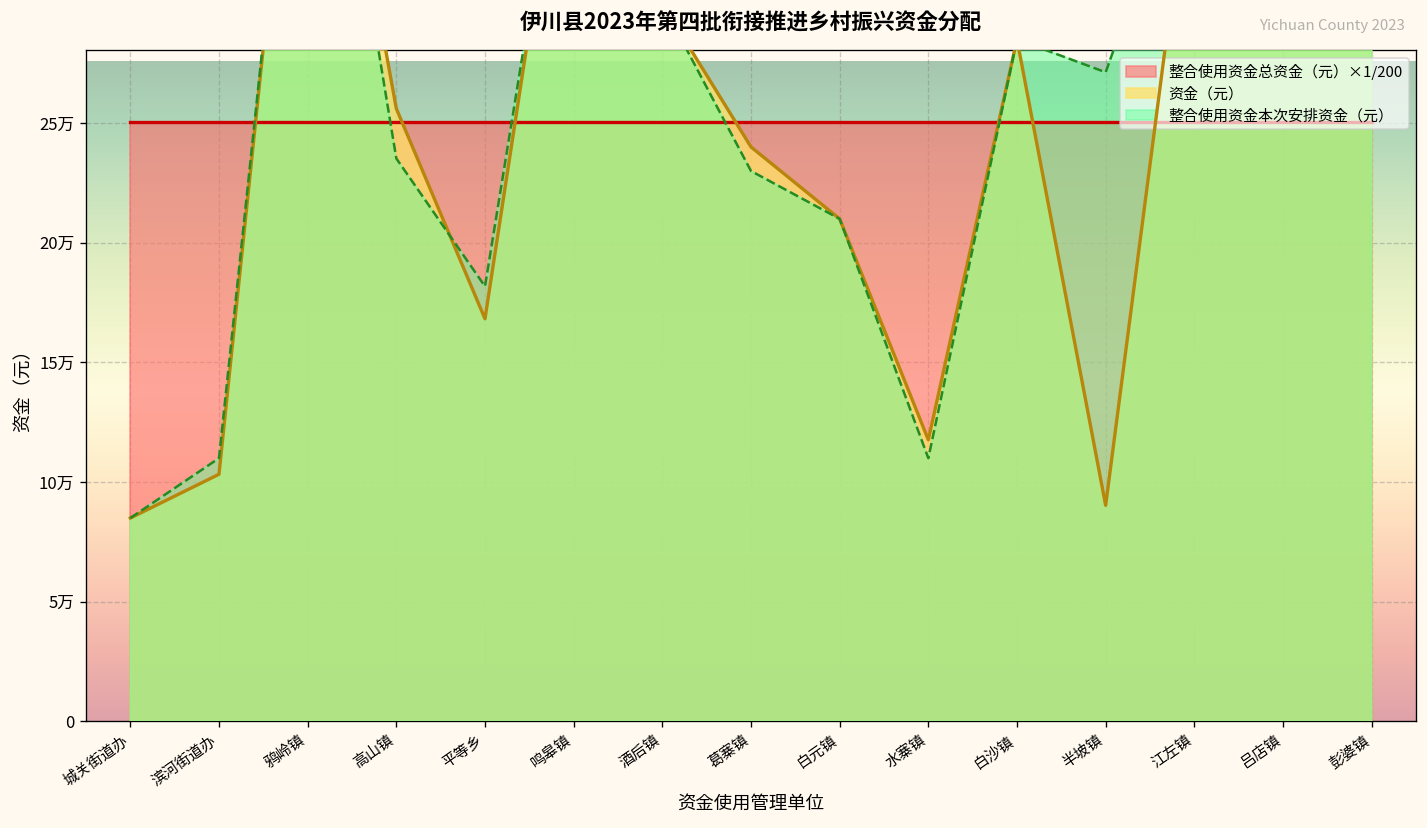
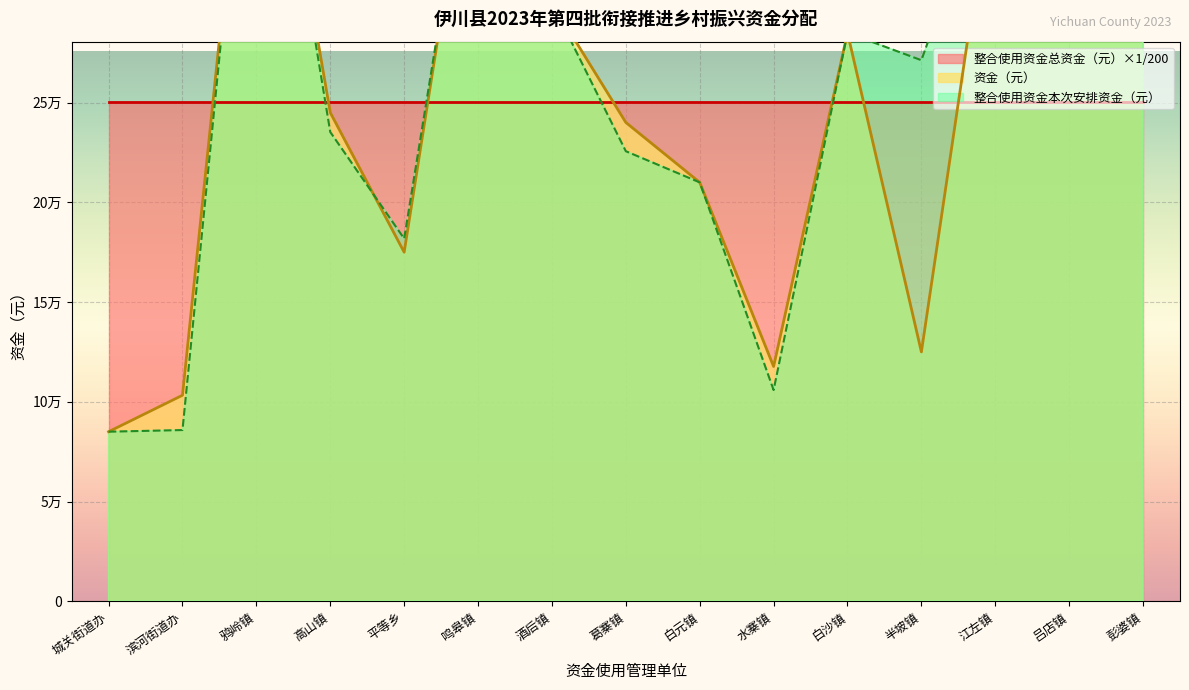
  {
    "整合使用资金总资金（元）×1/200": {
      "城关街道办": "25.1万",
      "滨河街道办": "25.1万",
      "鸦岭镇": "25.1万",
      "高山镇": "25.1万",
      "平等乡": "25.1万",
      "鸣皋镇": "25.1万",
      "酒后镇": "25.1万",
      "葛寨镇": "25.1万",
      "白元镇": "25.1万",
      "水寨镇": "25.1万",
      "白沙镇": "25.1万",
      "半坡镇": "25.1万"
    },
    "资金（元）": {
      "滨河街道办": "10.3万",
-     "高山镇": "25.6万",
-     "平等乡": "16.8万",
+     "高山镇": "24.5万",
+     "平等乡": "17.5万",
      "葛寨镇": "24.0万",
      "水寨镇": "11.8万",
-     "半坡镇": "9.0万"
+     "半坡镇": "12.5万"
    },
    "整合使用资金本次安排资金（元）": {
-     "滨河街道办": "11.0万",
+     "滨河街道办": "8.6万",
      "高山镇": "23.5万",
      "平等乡": "18.2万",
-     "葛寨镇": "23.0万",
-     "水寨镇": "11.0万",
+     "葛寨镇": "22.6万",
+     "水寨镇": "10.6万",
      "半坡镇": "27.1万"
    }
  }
